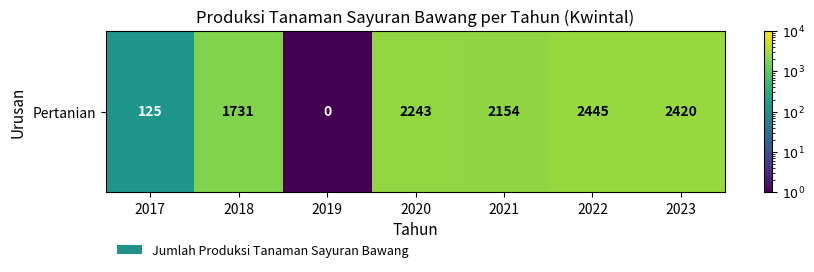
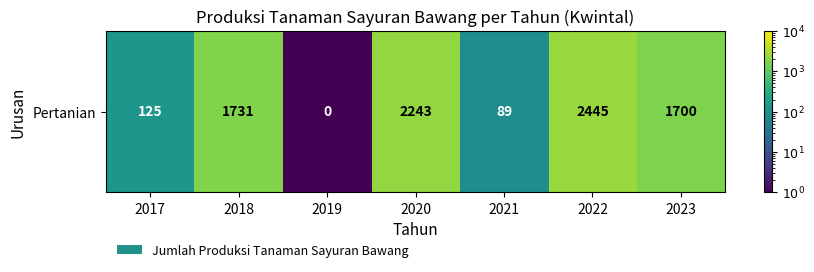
  {
    "Pertanian": {
      "2017": 125,
      "2018": 1731,
      "2019": 0,
      "2020": 2243,
-     "2021": 2154,
+     "2021": 89,
      "2022": 2445,
-     "2023": 2420
+     "2023": 1700
    }
  }
